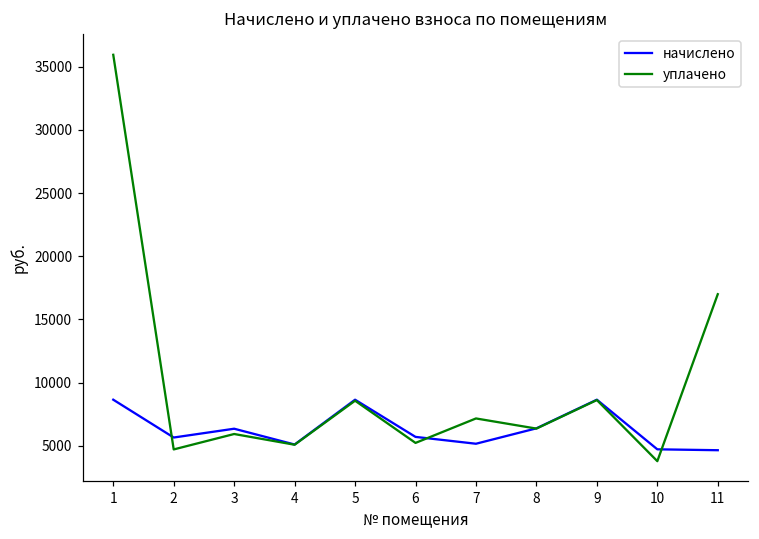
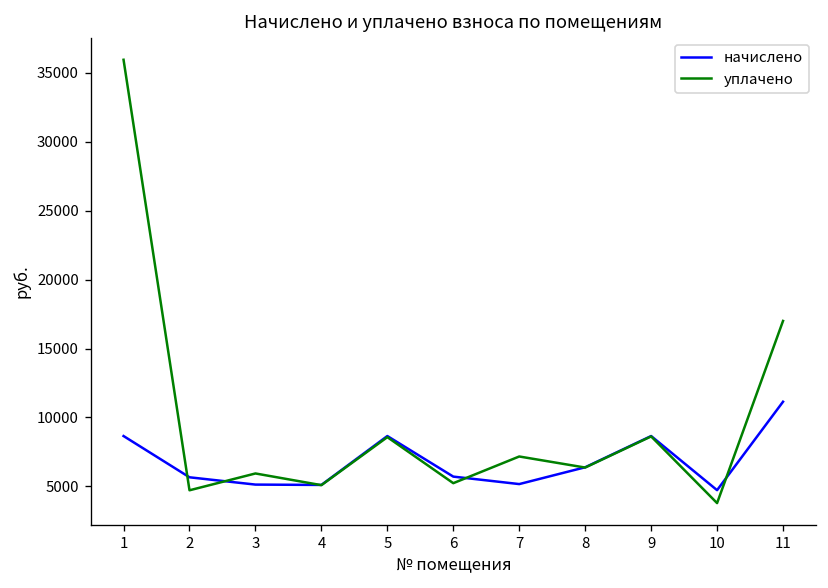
  {
    "начислено": {
      "1": 8700,
      "2": 5700,
-     "3": 6400,
+     "3": 5100,
      "6": 5700,
      "7": 5200,
      "10": 4700,
-     "11": 4700
+     "11": 11100
    },
    "уплачено": {
      "1": 35900,
      "2": 4700,
      "3": 5900,
      "6": 5200,
      "7": 7200,
      "10": 3800,
      "11": 17000
    }
  }
